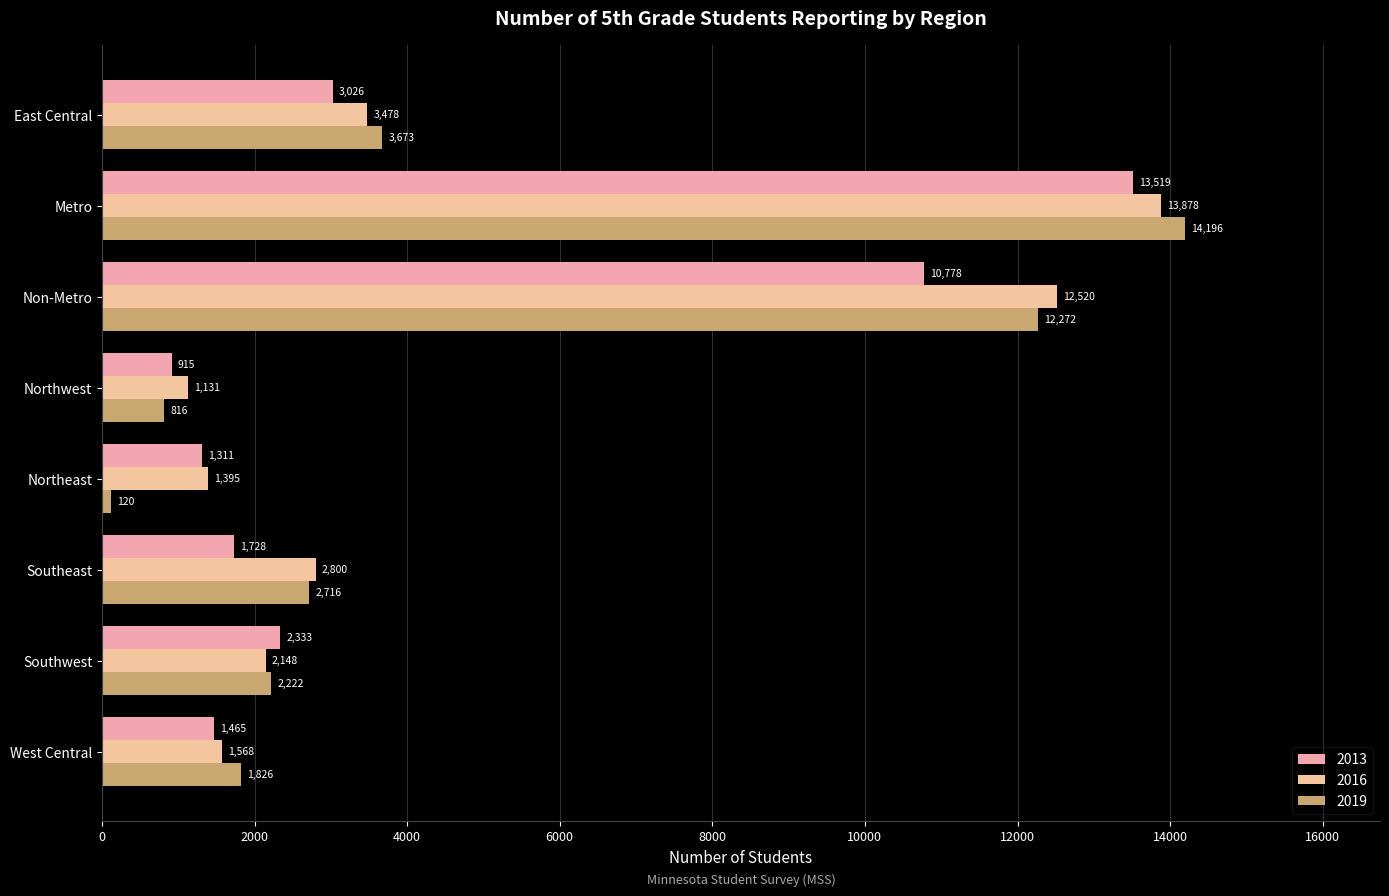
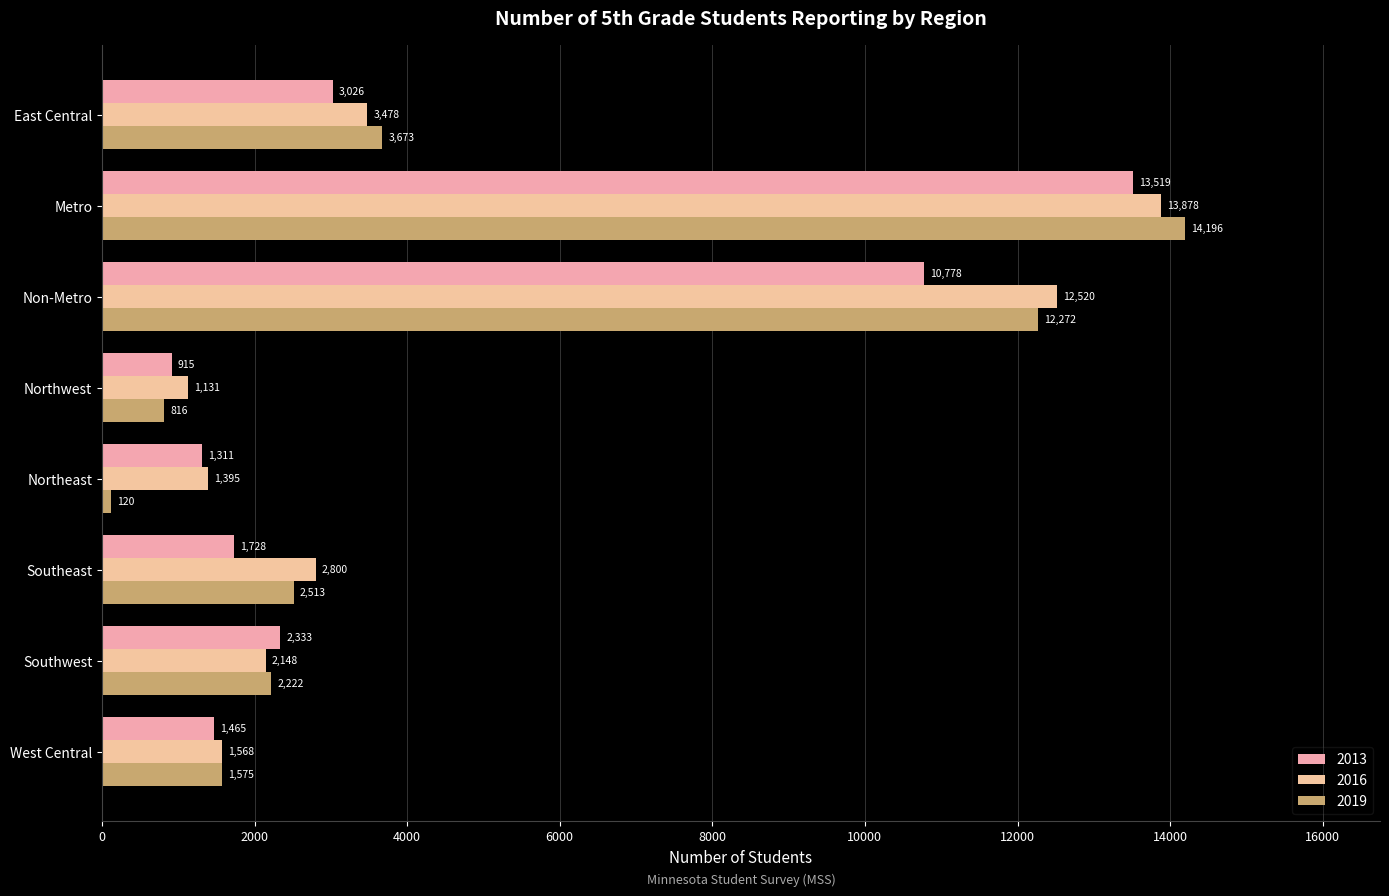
  {
    "2019": {
      "East Central": "3,673",
      "Metro": "14,196",
      "Non-Metro": "12,272",
      "Northwest": "816",
      "Northeast": "120",
-     "Southeast": "2,716",
+     "Southeast": "2,513",
      "Southwest": "2,222",
-     "West Central": "1,826"
+     "West Central": "1,575"
    }
  }
